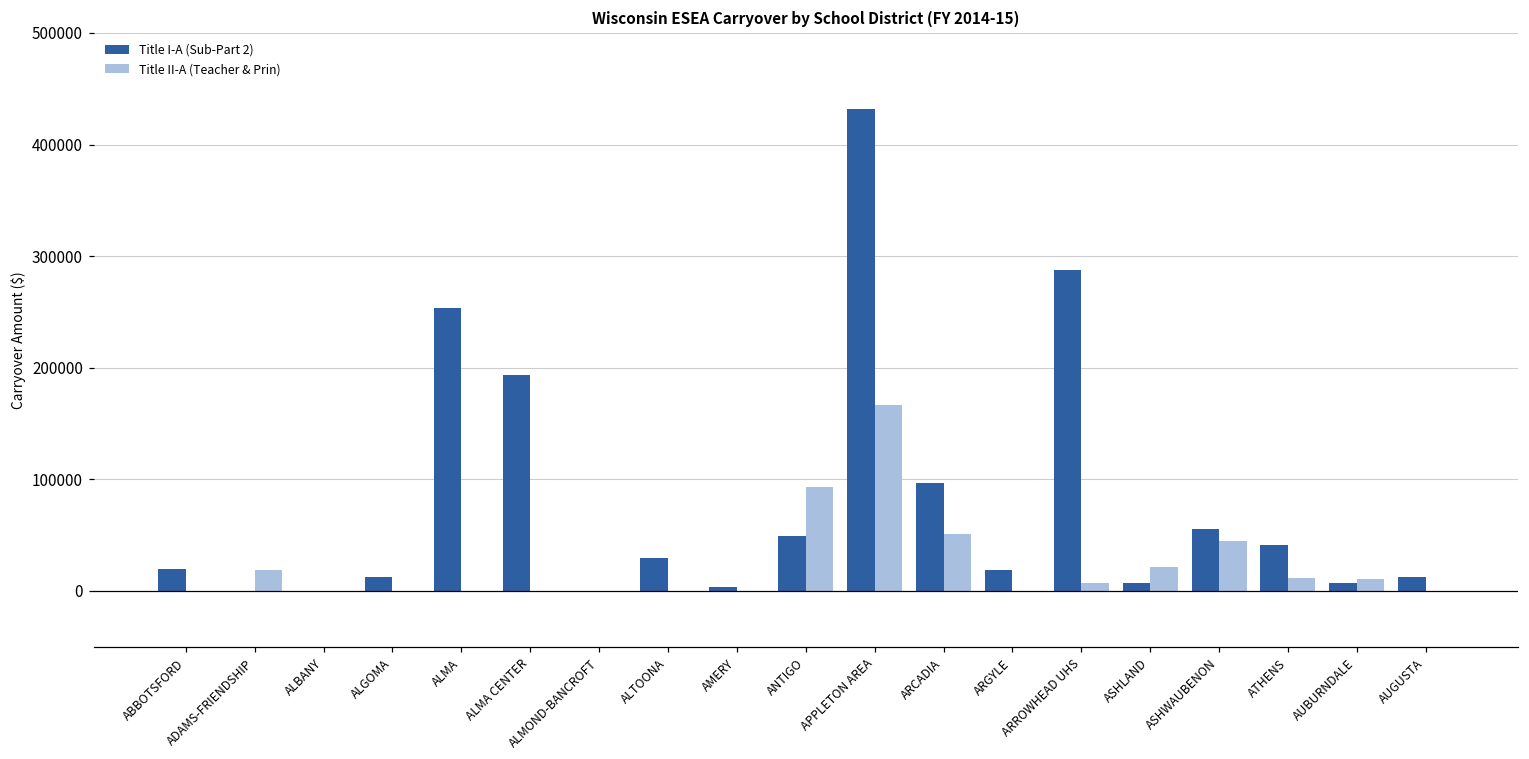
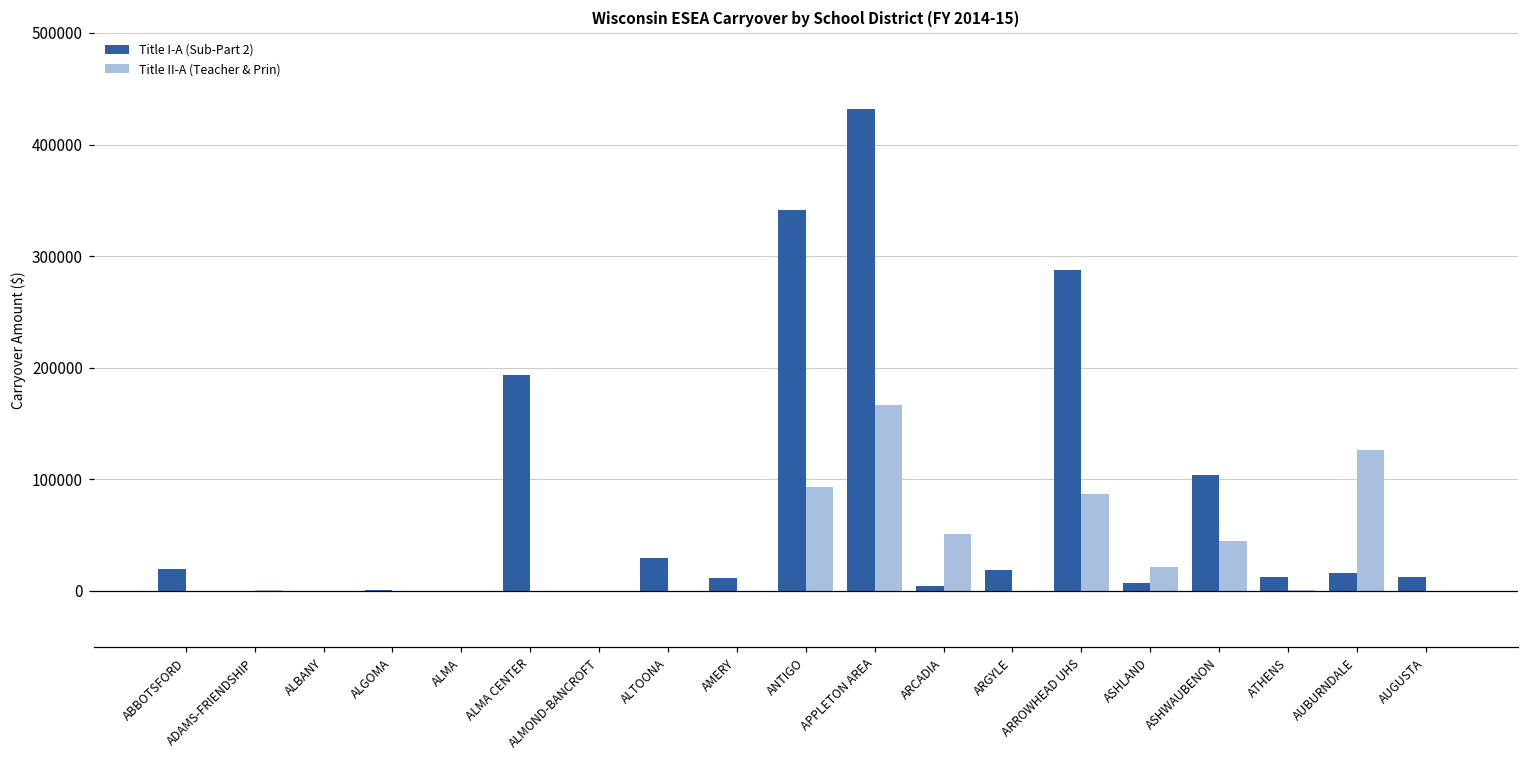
  {
    "Title I-A (Sub-Part 2)": {
      "ABBOTSFORD": 20000,
      "ADAMS-FRIENDSHIP": 0,
      "ALBANY": 0,
-     "ALGOMA": 13000,
-     "ALMA": 253000,
+     "ALGOMA": 1000,
+     "ALMA": 0,
      "ALMA CENTER": 193000,
      "ALMOND-BANCROFT": 0,
      "ALTOONA": 30000,
-     "AMERY": 4000,
-     "ANTIGO": 49000,
+     "AMERY": 12000,
+     "ANTIGO": 341000,
      "APPLETON AREA": 432000,
-     "ARCADIA": 97000,
+     "ARCADIA": 4000,
      "ARGYLE": 19000,
      "ARROWHEAD UHS": 288000,
      "ASHLAND": 7000,
-     "ASHWAUBENON": 56000,
-     "ATHENS": 41000,
-     "AUBURNDALE": 7000,
+     "ASHWAUBENON": 104000,
+     "ATHENS": 13000,
+     "AUBURNDALE": 16000,
      "AUGUSTA": 13000
    },
    "Title II-A (Teacher & Prin)": {
      "ABBOTSFORD": 0,
-     "ADAMS-FRIENDSHIP": 19000,
+     "ADAMS-FRIENDSHIP": 0,
      "ALBANY": 0,
      "ALGOMA": 0,
      "ALMA": 0,
      "ALMA CENTER": 0,
      "ALMOND-BANCROFT": 0,
      "ALTOONA": 0,
      "AMERY": 0,
      "ANTIGO": 93000,
      "APPLETON AREA": 167000,
      "ARCADIA": 51000,
      "ARGYLE": 0,
-     "ARROWHEAD UHS": 7000,
+     "ARROWHEAD UHS": 87000,
      "ASHLAND": 22000,
      "ASHWAUBENON": 44000,
-     "ATHENS": 11000,
-     "AUBURNDALE": 11000,
+     "ATHENS": 1000,
+     "AUBURNDALE": 126000,
      "AUGUSTA": 0
    }
  }
